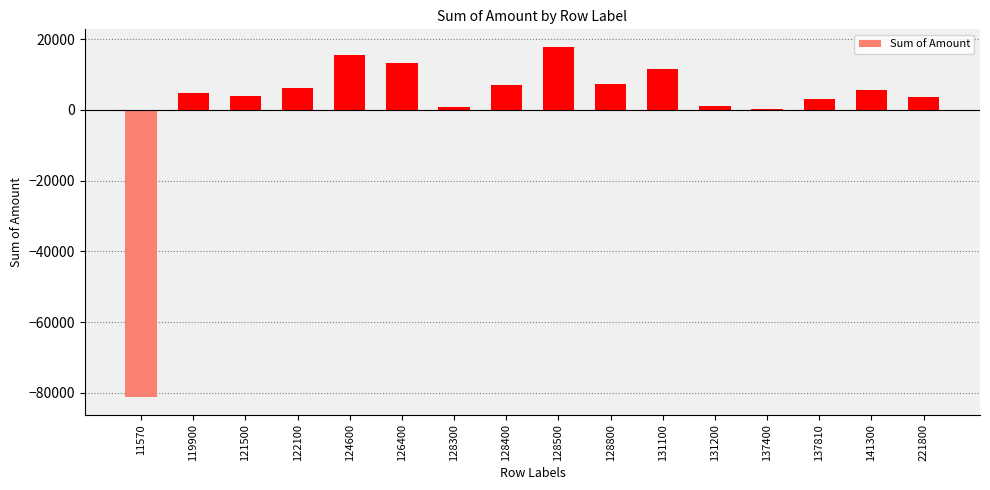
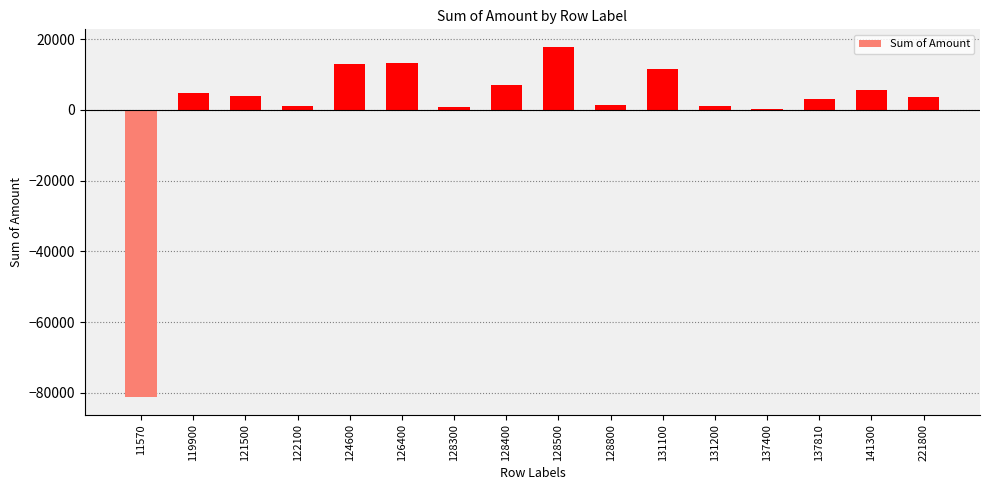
  {
    "11570": -81000,
    "119900": 5000,
    "121500": 4000,
-   "122100": 6000,
-   "124600": 16000,
+   "122100": 1000,
+   "124600": 13000,
    "126400": 13000,
    "128300": 1000,
    "128400": 7000,
    "128500": 18000,
-   "128800": 7000,
+   "128800": 1000,
    "131100": 12000,
    "131200": 1000,
    "137810": 3000,
    "141300": 6000,
    "221800": 4000
  }
